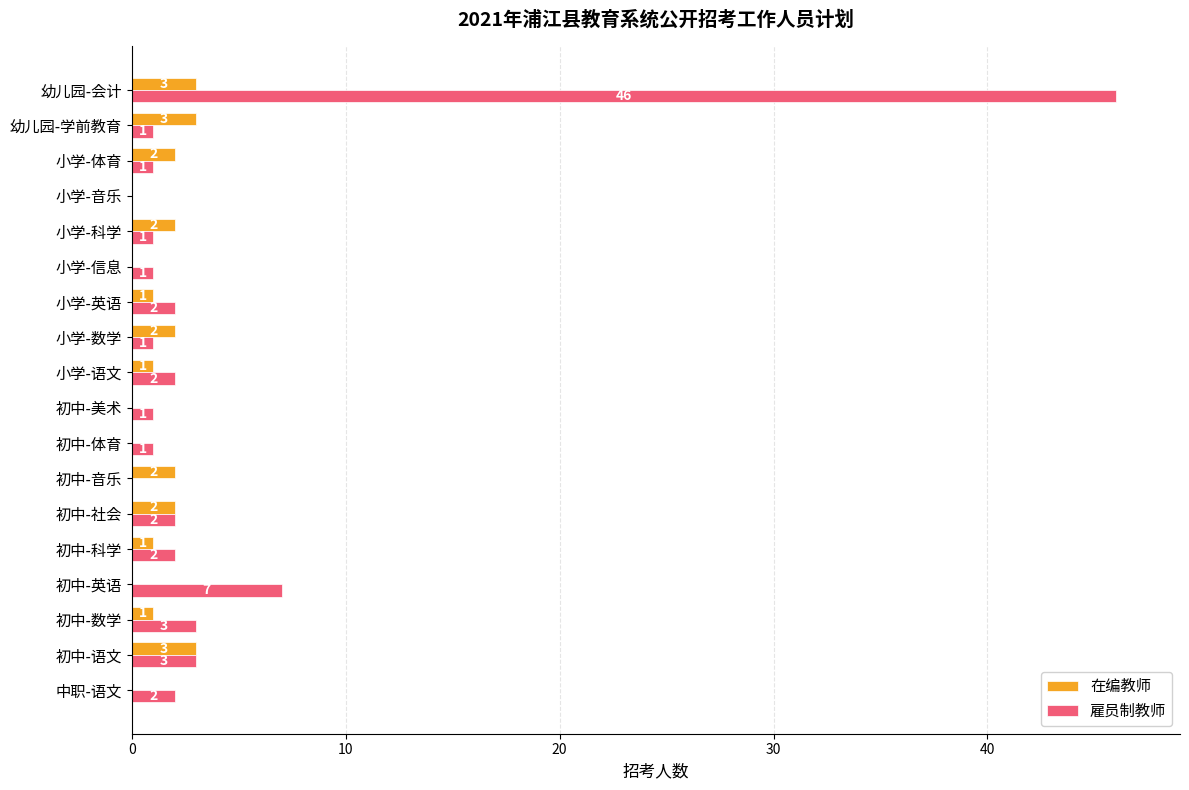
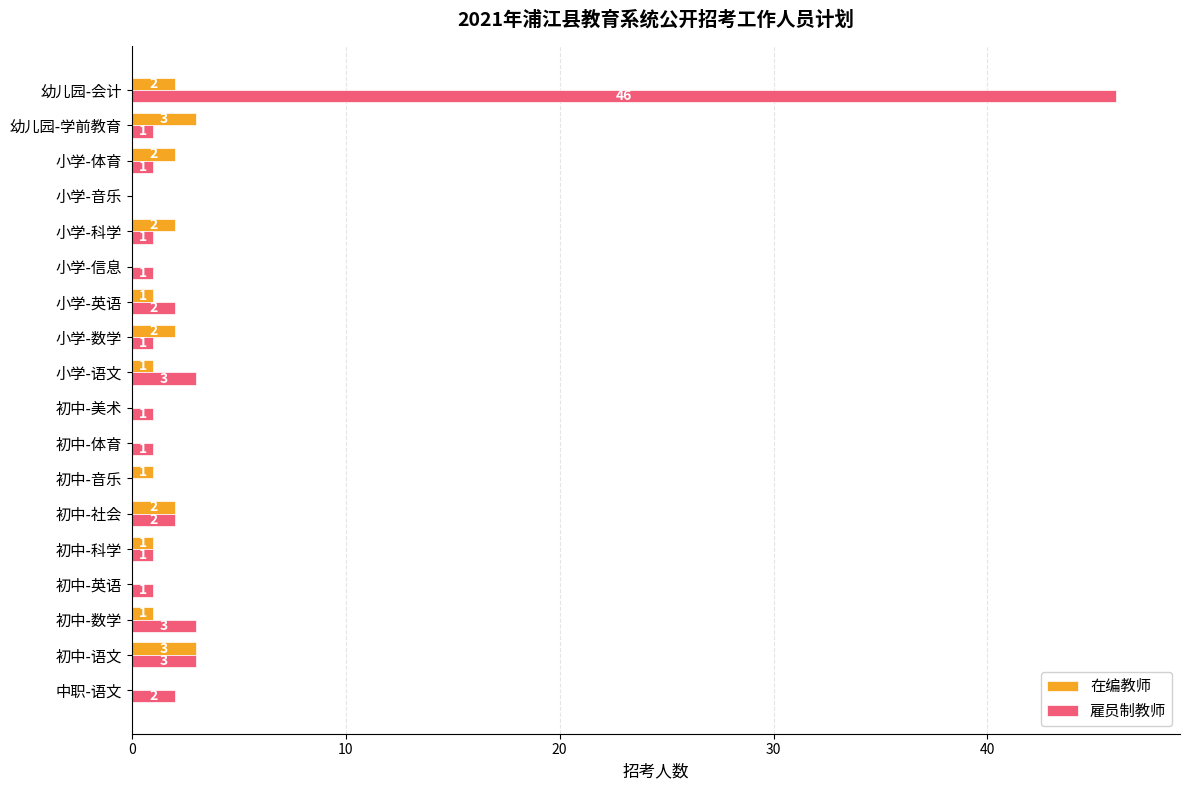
  {
    "在编教师": {
-     "幼儿园-会计": 3,
+     "幼儿园-会计": 2,
      "幼儿园-学前教育": 3,
      "小学-体育": 2,
      "小学-科学": 2,
      "小学-英语": 1,
      "小学-数学": 2,
      "小学-语文": 1,
-     "初中-音乐": 2,
+     "初中-音乐": 1,
      "初中-社会": 2,
      "初中-科学": 1,
      "初中-数学": 1,
      "初中-语文": 3
    },
    "雇员制教师": {
      "幼儿园-会计": 46,
      "幼儿园-学前教育": 1,
      "小学-体育": 1,
      "小学-科学": 1,
      "小学-信息": 1,
      "小学-英语": 2,
      "小学-数学": 1,
-     "小学-语文": 2,
+     "小学-语文": 3,
      "初中-美术": 1,
      "初中-体育": 1,
      "初中-社会": 2,
-     "初中-科学": 2,
-     "初中-英语": 7,
+     "初中-科学": 1,
+     "初中-英语": 1,
      "初中-数学": 3,
      "初中-语文": 3,
      "中职-语文": 2
    }
  }
